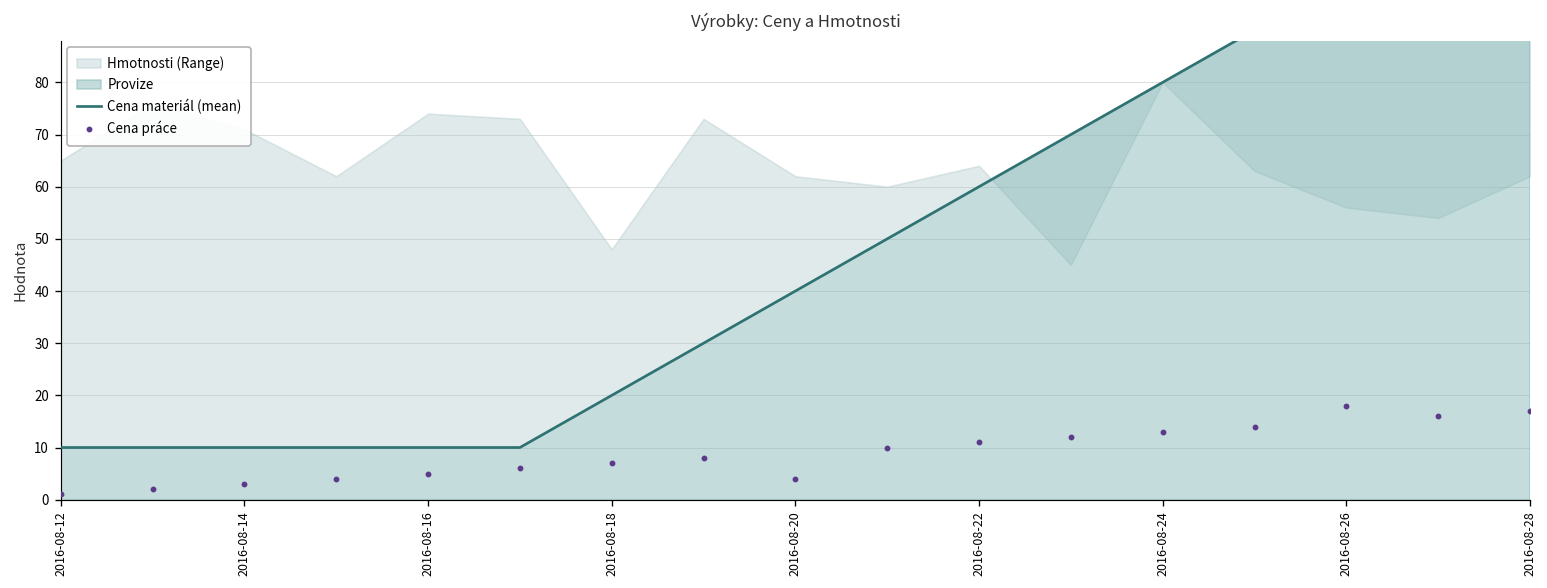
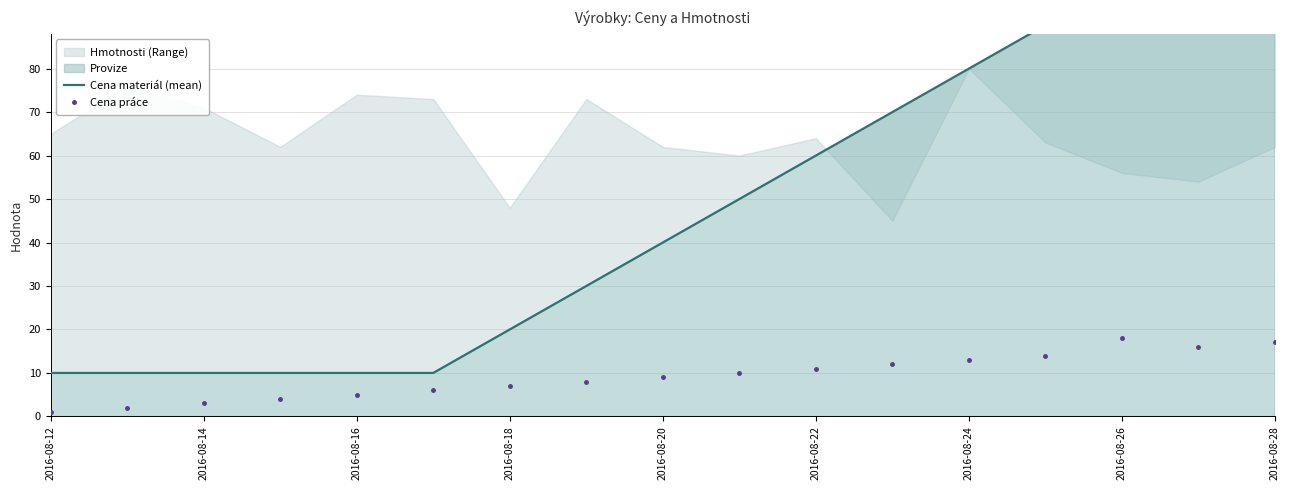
  {
    "Cena práce": {
      "2016-08-12": 1,
      "2016-08-14": 3,
      "2016-08-16": 5,
      "2016-08-18": 7,
-     "2016-08-20": 4,
+     "2016-08-20": 9,
      "2016-08-22": 11,
      "2016-08-24": 13,
      "2016-08-26": 18,
      "2016-08-28": 17
    }
  }
